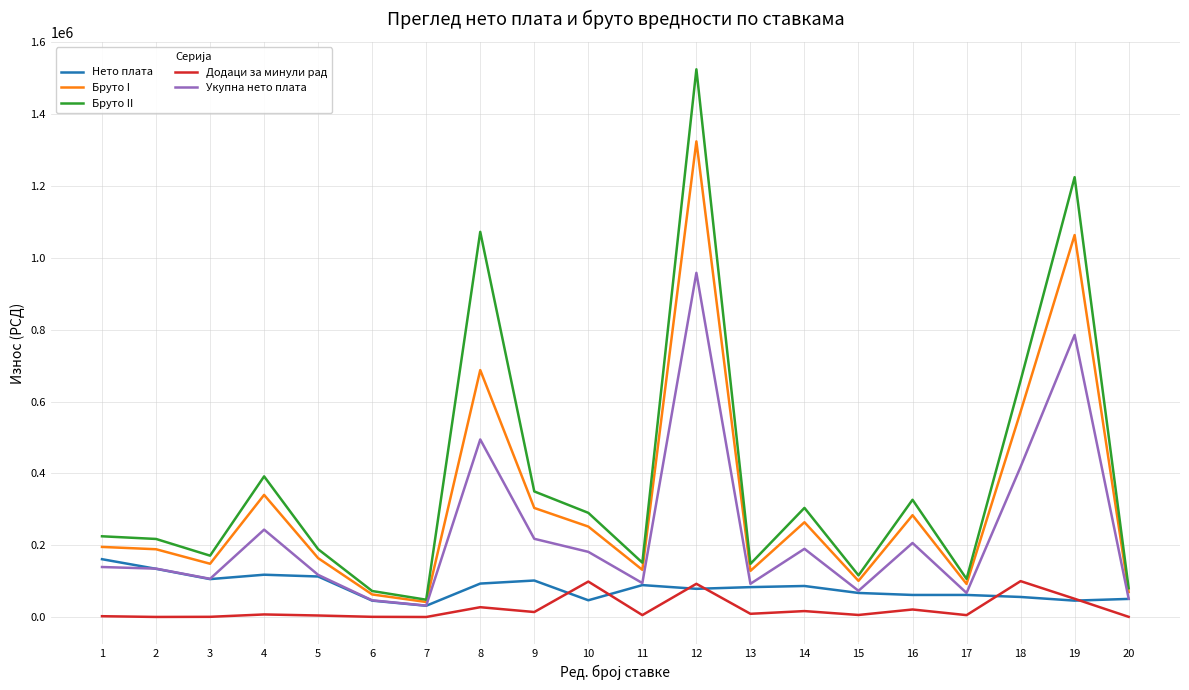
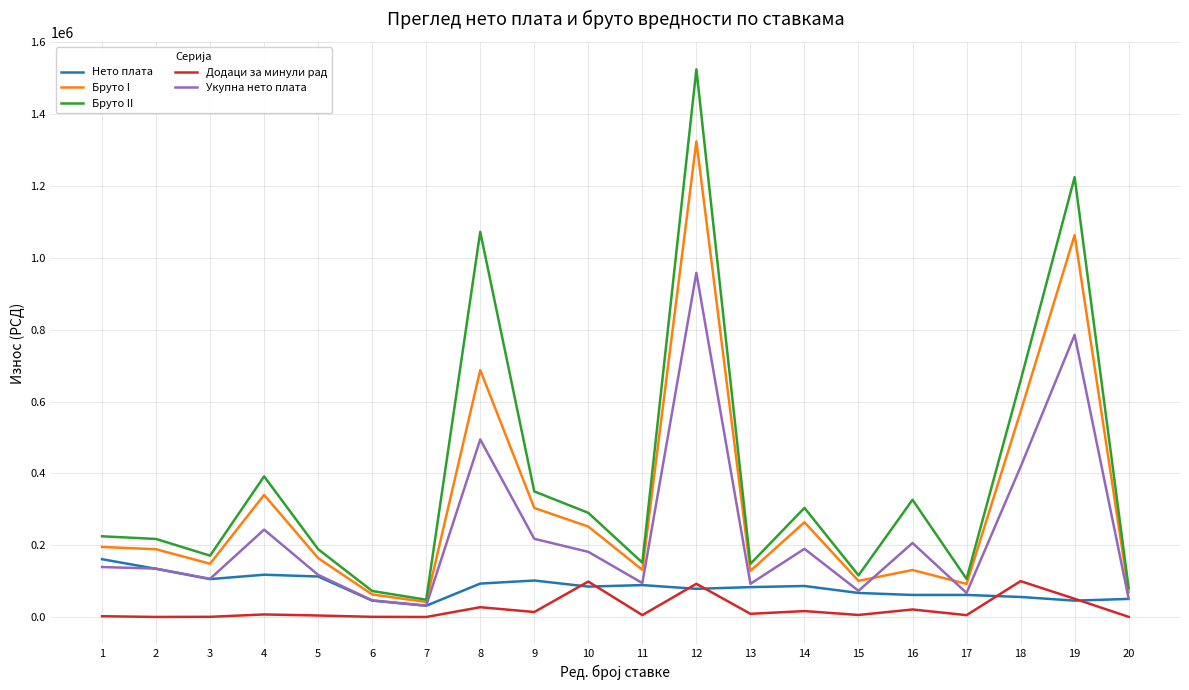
  {
    "Нето плата": {
      "1": 160000,
      "4": 120000,
      "8": 90000,
      "9": 100000,
-     "10": 50000,
+     "10": 80000,
      "12": 80000,
      "13": 80000,
      "14": 90000,
      "16": 60000,
      "18": 60000
    },
    "Бруто I": {
      "1": 200000,
      "2": 190000,
      "3": 150000,
      "4": 340000,
      "5": 160000,
      "6": 60000,
      "8": 690000,
      "9": 300000,
      "10": 250000,
      "11": 130000,
      "12": 1320000,
      "13": 130000,
      "14": 260000,
      "15": 100000,
-     "16": 280000,
+     "16": 130000,
      "17": 90000,
      "18": 570000,
      "19": 1060000,
      "20": 70000
    },
    "Бруто II": {
      "1": 220000,
      "2": 220000,
      "3": 170000,
      "4": 390000,
      "5": 190000,
      "6": 70000,
      "8": 1070000,
      "9": 350000,
      "10": 290000,
      "11": 150000,
      "12": 1520000,
      "13": 150000,
      "14": 300000,
      "15": 120000,
      "16": 330000,
      "17": 110000,
      "18": 660000,
      "19": 1220000,
      "20": 80000
    },
    "Додаци за минули рад": {
      "1": 0,
      "2": 0,
      "3": 0,
      "4": 10000,
      "5": 0,
      "6": 0,
      "7": 0,
      "8": 30000,
      "9": 10000,
      "10": 100000,
      "11": 10000,
      "12": 90000,
      "13": 10000,
      "14": 20000,
      "15": 10000,
      "16": 20000,
      "17": 10000,
      "18": 100000,
      "20": 0
    },
    "Укупна нето плата": {
      "1": 140000,
      "4": 240000,
      "8": 490000,
      "9": 220000,
      "10": 180000,
      "12": 960000,
      "13": 90000,
      "14": 190000,
      "16": 210000,
      "18": 420000,
      "19": 790000
    }
  }
